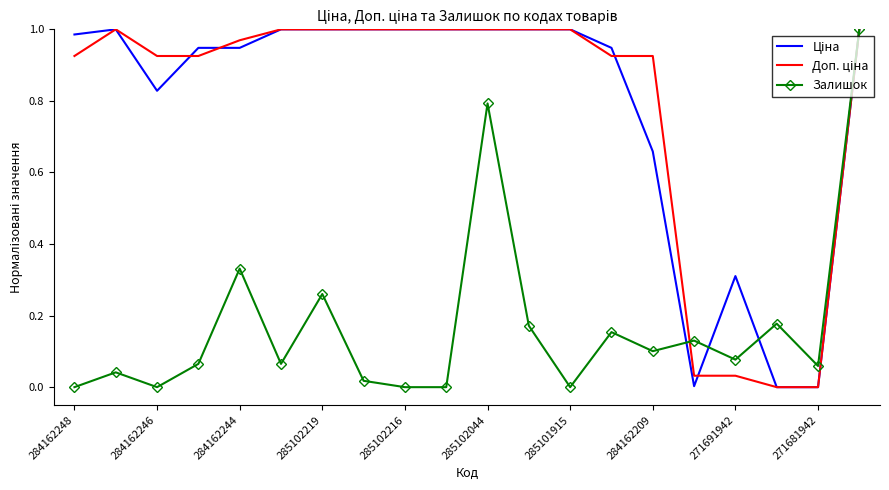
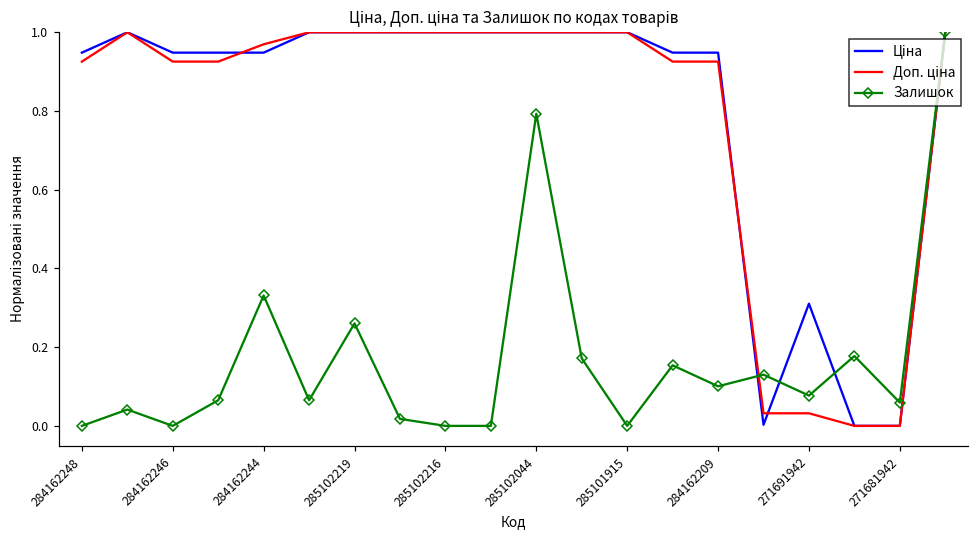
  {
    "Ціна": {
-     "284162248": 0.99,
-     "284162246": 0.83,
+     "284162248": 0.95,
+     "284162246": 0.95,
      "284162244": 0.95,
-     "284162209": 0.66,
+     "284162209": 0.95,
      "271691942": 0.31
    },
    "Доп. ціна": {
      "284162248": 0.93,
      "284162246": 0.93,
      "284162244": 0.97,
      "284162209": 0.93,
      "271691942": 0.03
    },
    "Залишок": {
      "284162248": 0.00,
      "284162246": 0.00,
      "284162244": 0.33,
      "285102219": 0.26,
      "285102216": 0.00,
      "285102044": 0.79,
      "285101915": 0.00,
      "284162209": 0.10,
      "271691942": 0.08,
      "271681942": 0.06
    }
  }
